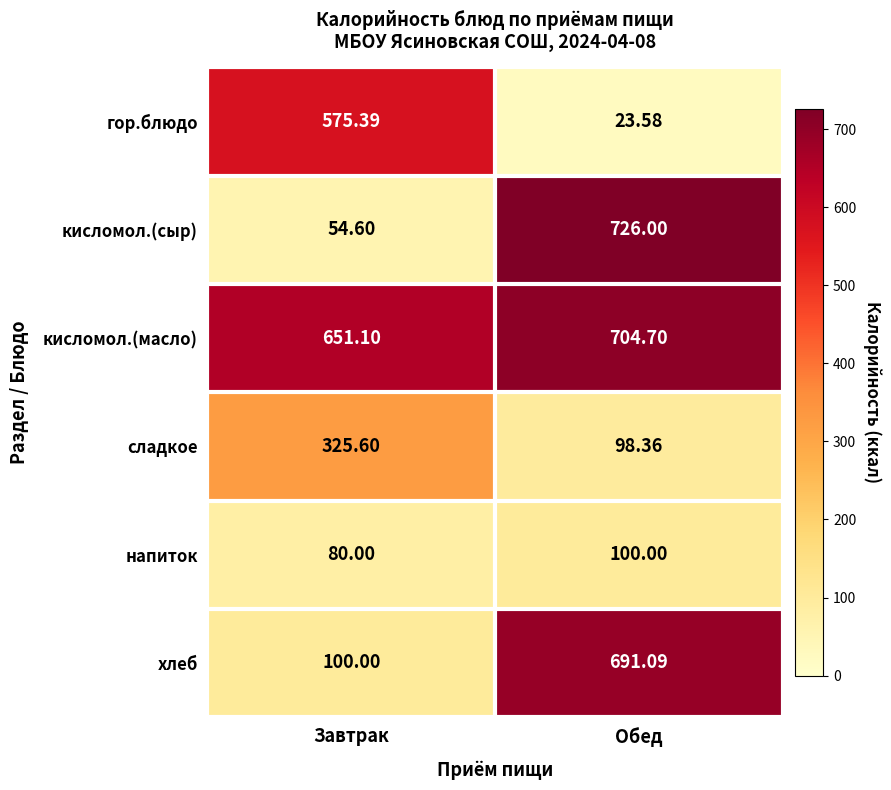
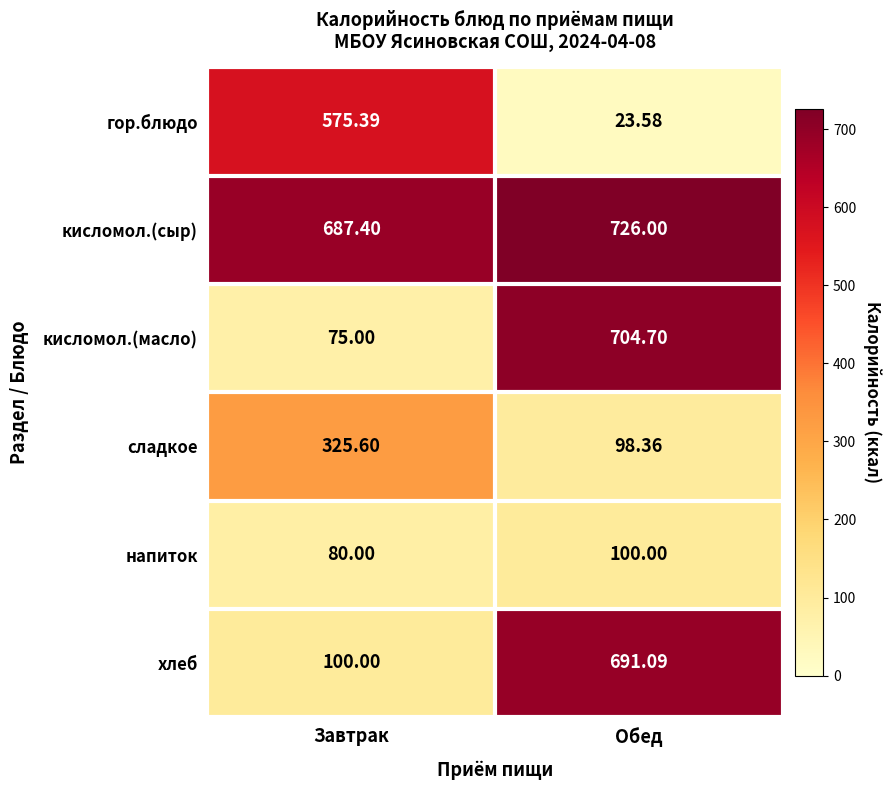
  {
    "гор.блюдо": {
      "Завтрак": 575.39,
      "Обед": 23.58
    },
    "кисломол.(сыр)": {
-     "Завтрак": 54.60,
+     "Завтрак": 687.40,
      "Обед": 726.00
    },
    "кисломол.(масло)": {
-     "Завтрак": 651.10,
+     "Завтрак": 75.00,
      "Обед": 704.70
    },
    "сладкое": {
      "Завтрак": 325.60,
      "Обед": 98.36
    },
    "напиток": {
      "Завтрак": 80.00,
      "Обед": 100.00
    },
    "хлеб": {
      "Завтрак": 100.00,
      "Обед": 691.09
    }
  }
